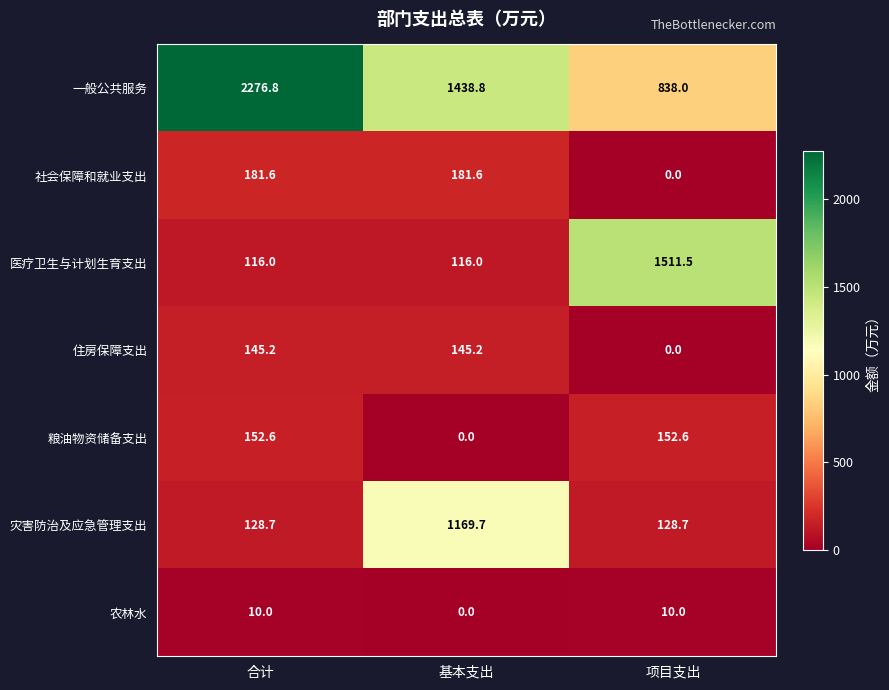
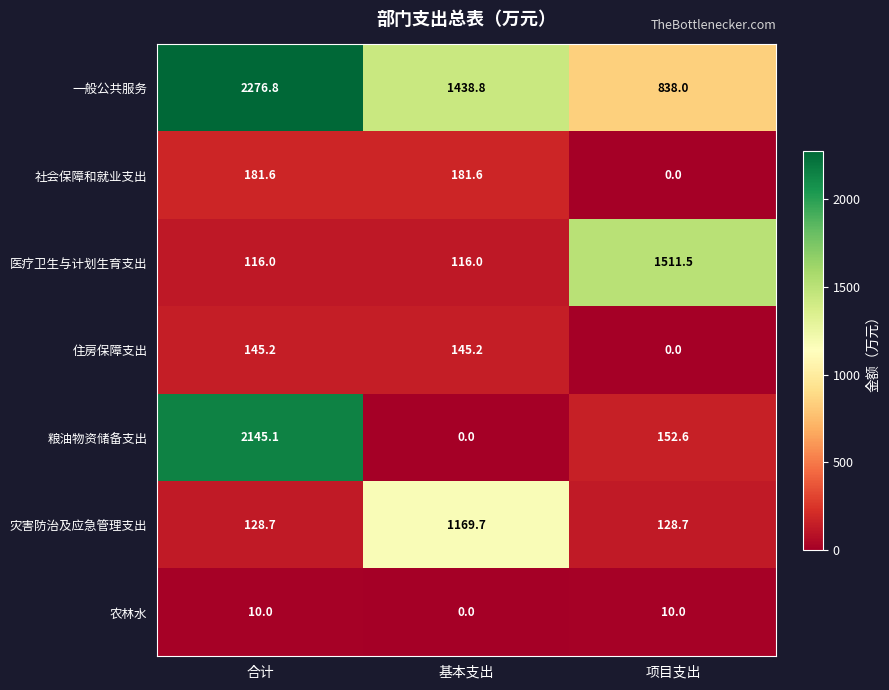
  {
    "一般公共服务": {
      "合计": 2276.8,
      "基本支出": 1438.8,
      "项目支出": 838.0
    },
    "社会保障和就业支出": {
      "合计": 181.6,
      "基本支出": 181.6,
      "项目支出": 0.0
    },
    "医疗卫生与计划生育支出": {
      "合计": 116.0,
      "基本支出": 116.0,
      "项目支出": 1511.5
    },
    "住房保障支出": {
      "合计": 145.2,
      "基本支出": 145.2,
      "项目支出": 0.0
    },
    "粮油物资储备支出": {
-     "合计": 152.6,
+     "合计": 2145.1,
      "基本支出": 0.0,
      "项目支出": 152.6
    },
    "灾害防治及应急管理支出": {
      "合计": 128.7,
      "基本支出": 1169.7,
      "项目支出": 128.7
    },
    "农林水": {
      "合计": 10.0,
      "基本支出": 0.0,
      "项目支出": 10.0
    }
  }
